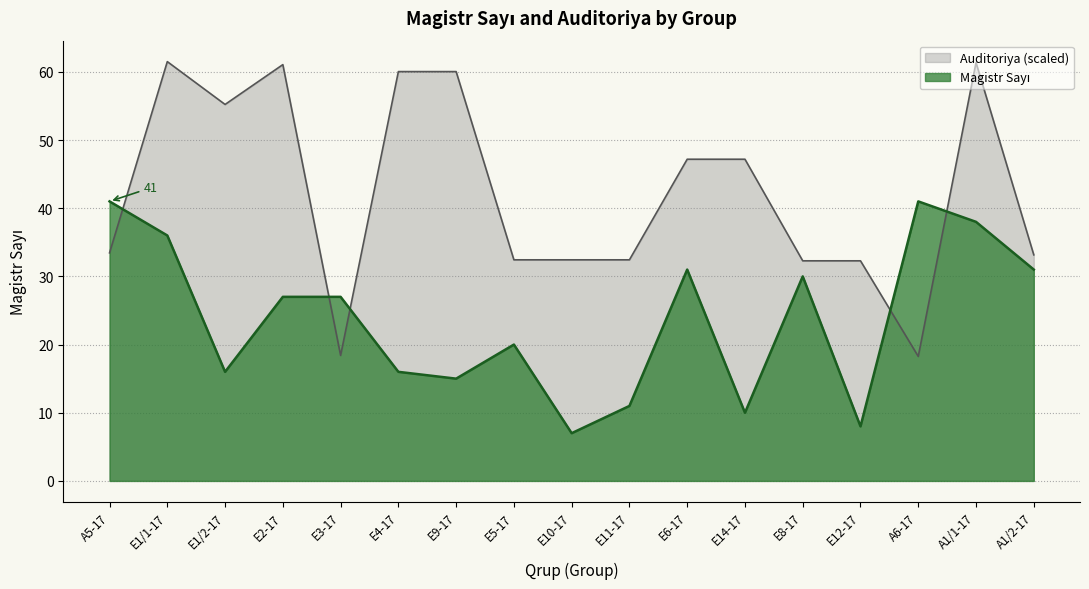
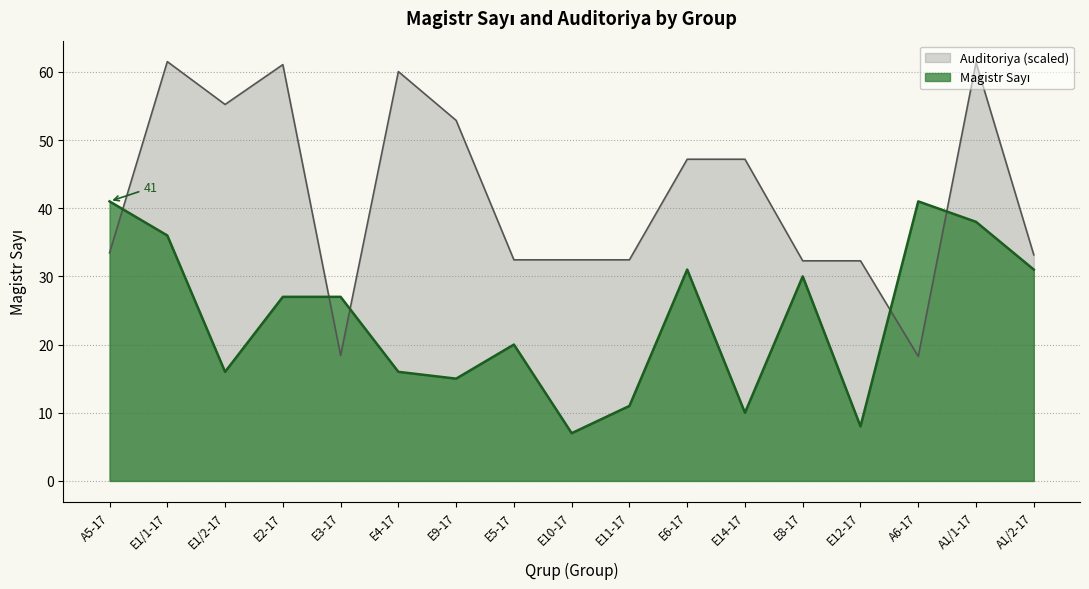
  {
    "Auditoriya (scaled)": {
      "A5-17": 33,
      "E1/1-17": 62,
      "E1/2-17": 55,
      "E2-17": 61,
      "E3-17": 18,
      "E4-17": 60,
-     "E9-17": 60,
+     "E9-17": 53,
      "E5-17": 32,
      "E10-17": 32,
      "E11-17": 32,
      "E6-17": 47,
      "E14-17": 47,
      "E8-17": 32,
      "E12-17": 32,
      "A6-17": 18,
      "A1/2-17": 33
    },
    "Magistr Sayı": {
      "A5-17": 41
    }
  }
